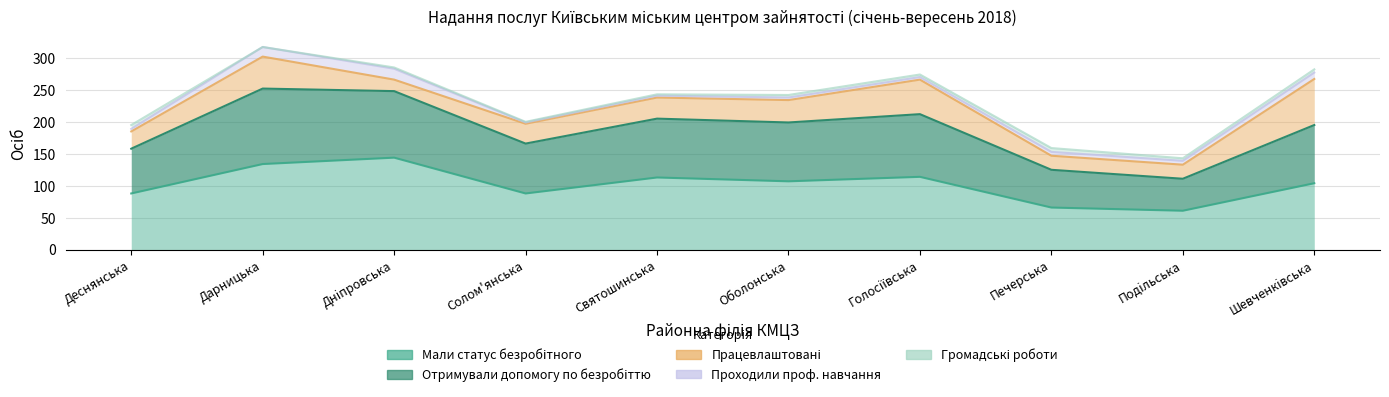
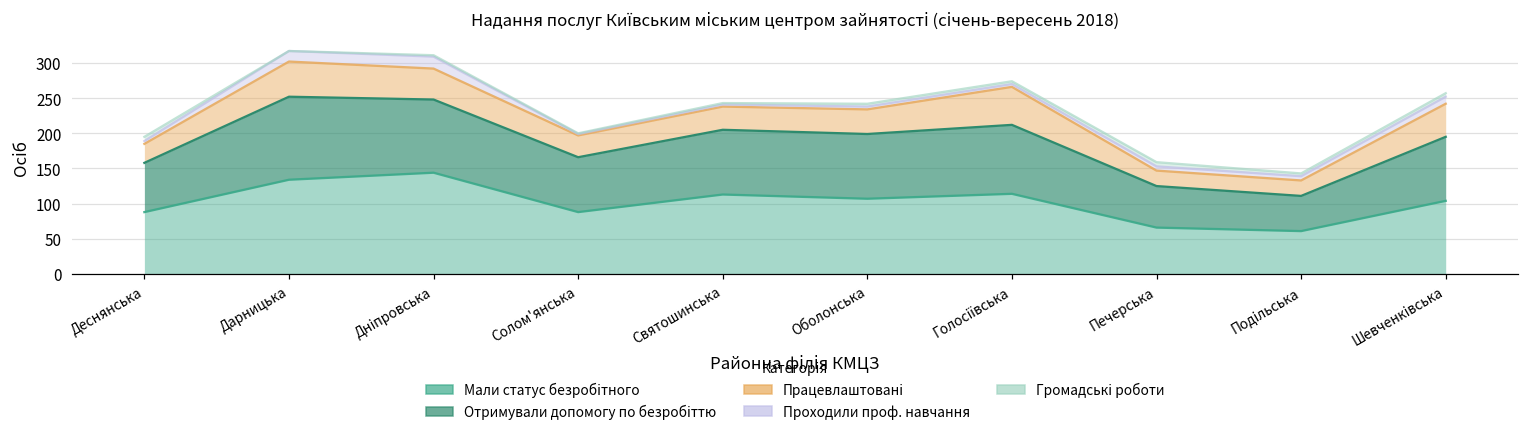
  {
    "Працевлаштовані": {
      "Деснянська": 30,
      "Дарницька": 50,
-     "Днiпровська": 20,
+     "Днiпровська": 40,
      "Голосiївська": 50,
      "Печерська": 20,
      "Подiльська": 20,
-     "Шевченкiвська": 70
+     "Шевченкiвська": 50
    }
  }
